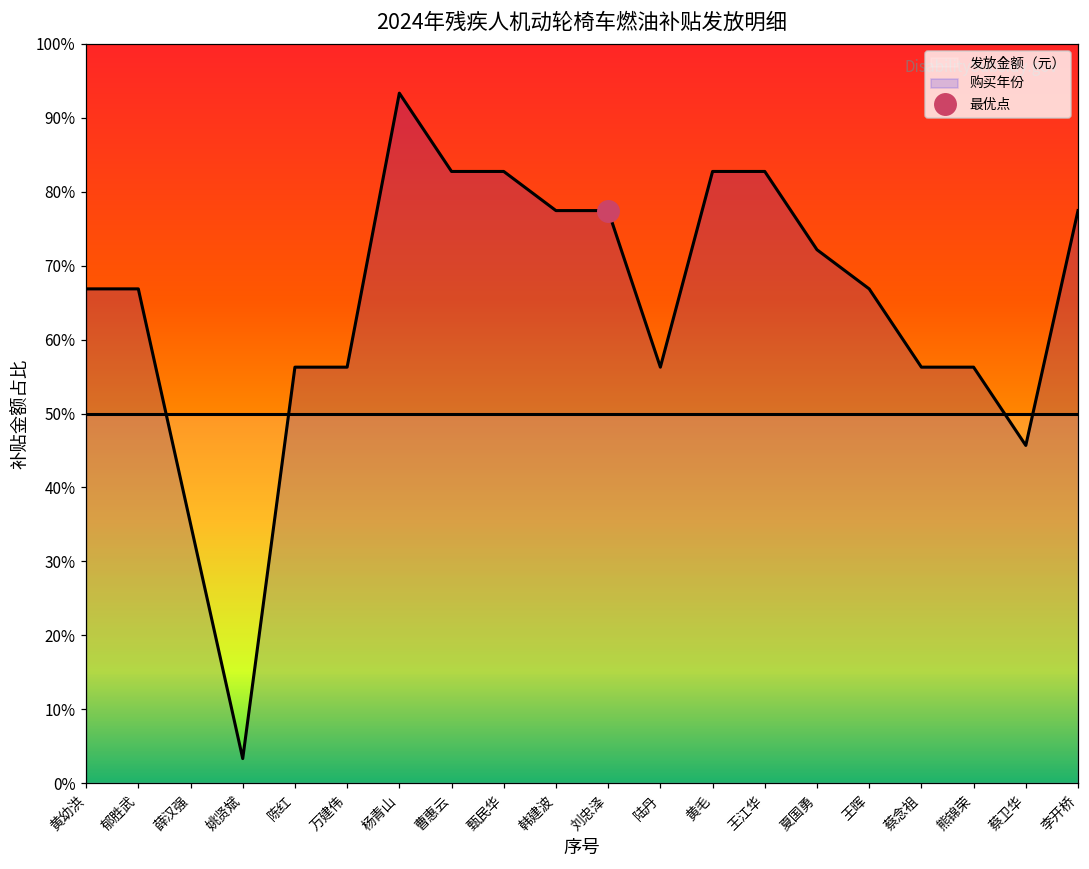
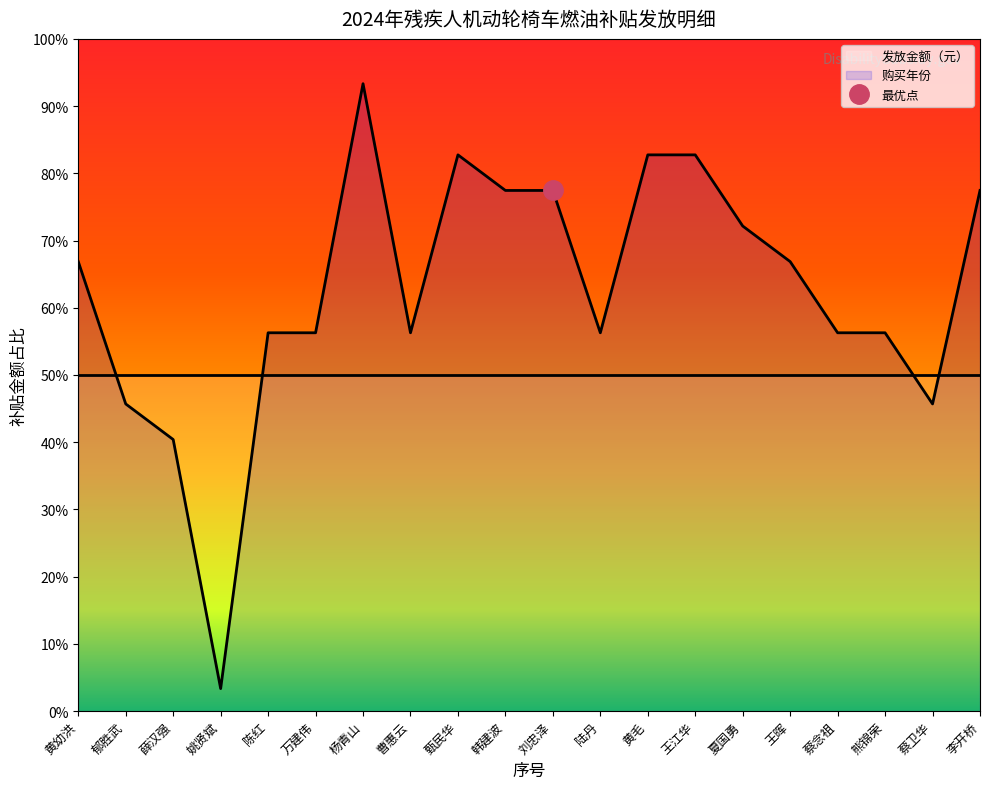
  {
    "发放金额（元）": {
      "黄幼洪": "50%",
      "郁胜武": "50%",
      "薛汉强": "50%",
      "姚贤斌": "50%",
      "陈红": "50%",
      "万建伟": "50%",
      "杨青山": "50%",
      "曹惠云": "50%",
      "甄民华": "50%",
      "韩建波": "50%",
      "刘忠泽": "50%",
      "陆丹": "50%",
      "黄毛": "50%",
      "王江华": "50%",
      "夏国勇": "50%",
      "王晖": "50%",
      "蔡念祖": "50%",
      "熊锦荣": "50%",
      "蔡卫华": "50%",
      "李开桥": "50%"
    },
    "购买年份": {
      "黄幼洪": "67%",
-     "郁胜武": "67%",
-     "薛汉强": "35%",
+     "郁胜武": "46%",
+     "薛汉强": "40%",
      "姚贤斌": "3%",
      "陈红": "56%",
      "万建伟": "56%",
      "杨青山": "93%",
-     "曹惠云": "83%",
+     "曹惠云": "56%",
      "甄民华": "83%",
      "韩建波": "77%",
      "陆丹": "56%",
      "黄毛": "83%",
      "王江华": "83%",
      "夏国勇": "72%",
      "王晖": "67%",
      "蔡念祖": "56%",
      "熊锦荣": "56%",
      "蔡卫华": "46%",
      "李开桥": "77%"
    }
  }
